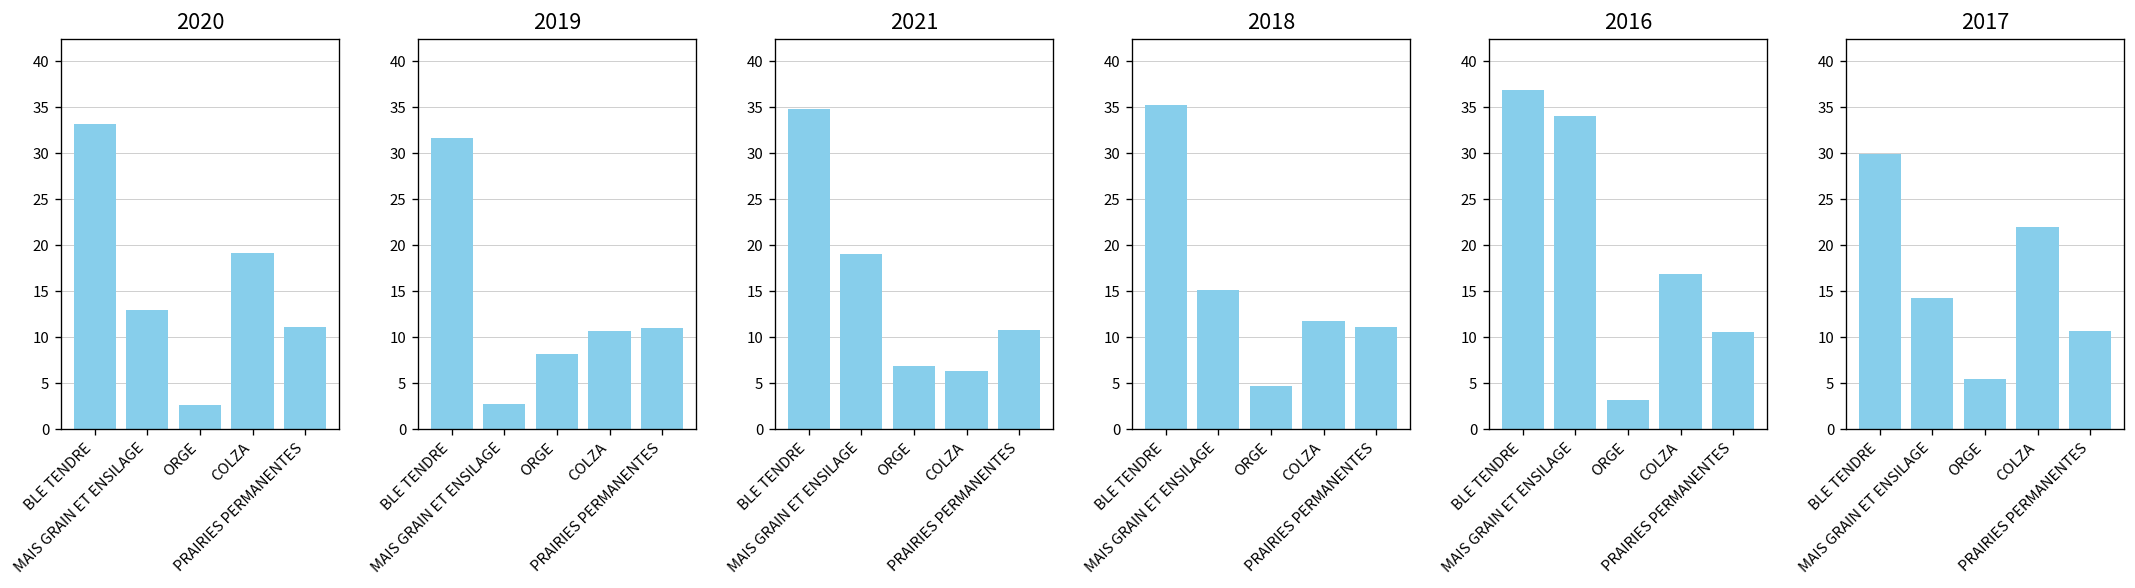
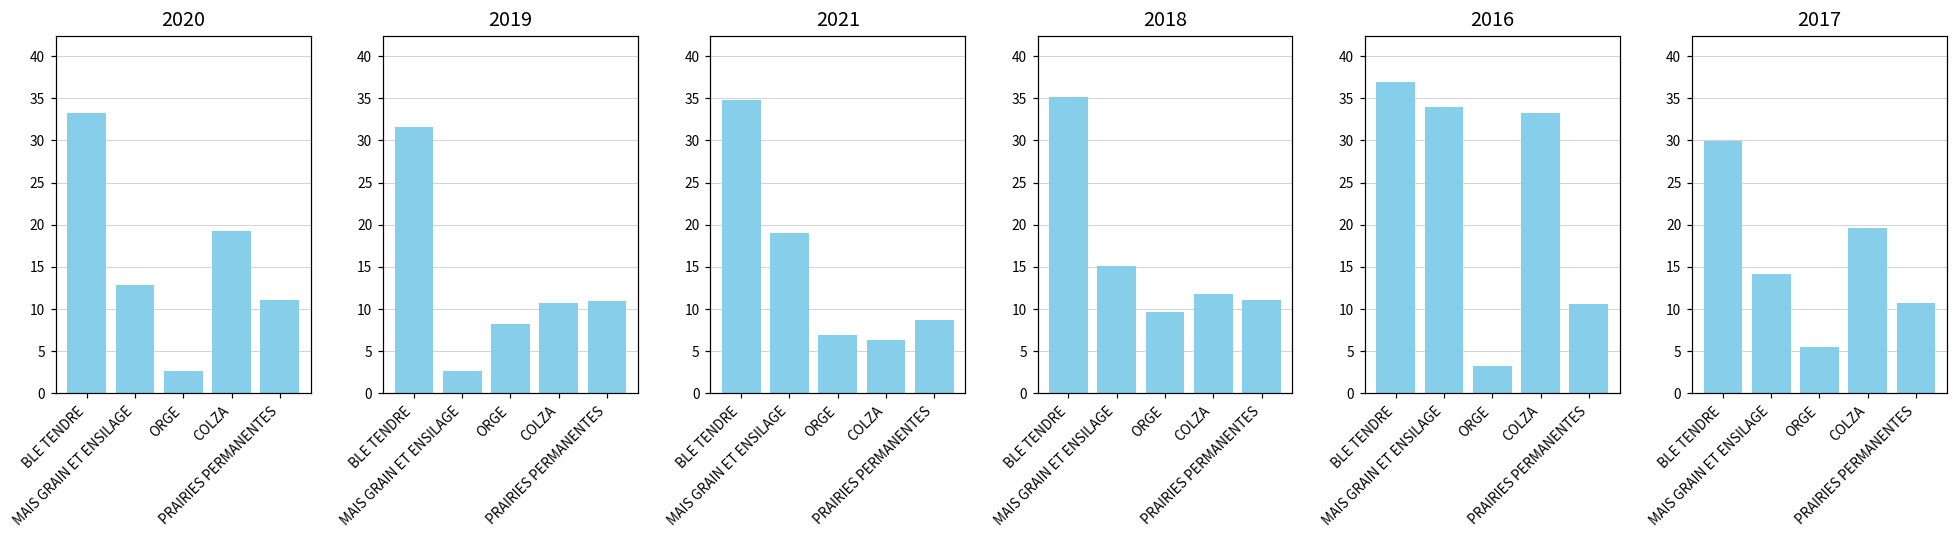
  {
    "2020": {
      "BLE TENDRE": 33,
      "MAIS GRAIN ET ENSILAGE": 13,
      "ORGE": 3,
      "COLZA": 19,
      "PRAIRIES PERMANENTES": 11
    },
    "2019": {
      "BLE TENDRE": 32,
      "MAIS GRAIN ET ENSILAGE": 3,
      "ORGE": 8,
      "COLZA": 11,
      "PRAIRIES PERMANENTES": 11
    },
    "2021": {
      "BLE TENDRE": 35,
      "MAIS GRAIN ET ENSILAGE": 19,
      "ORGE": 7,
      "COLZA": 6,
-     "PRAIRIES PERMANENTES": 11
+     "PRAIRIES PERMANENTES": 9
    },
    "2018": {
      "BLE TENDRE": 35,
      "MAIS GRAIN ET ENSILAGE": 15,
-     "ORGE": 5,
+     "ORGE": 10,
      "COLZA": 12,
      "PRAIRIES PERMANENTES": 11
    },
    "2016": {
      "BLE TENDRE": 37,
      "MAIS GRAIN ET ENSILAGE": 34,
      "ORGE": 3,
-     "COLZA": 17,
+     "COLZA": 33,
      "PRAIRIES PERMANENTES": 11
    },
    "2017": {
      "BLE TENDRE": 30,
      "MAIS GRAIN ET ENSILAGE": 14,
      "ORGE": 6,
-     "COLZA": 22,
+     "COLZA": 20,
      "PRAIRIES PERMANENTES": 11
    }
  }
